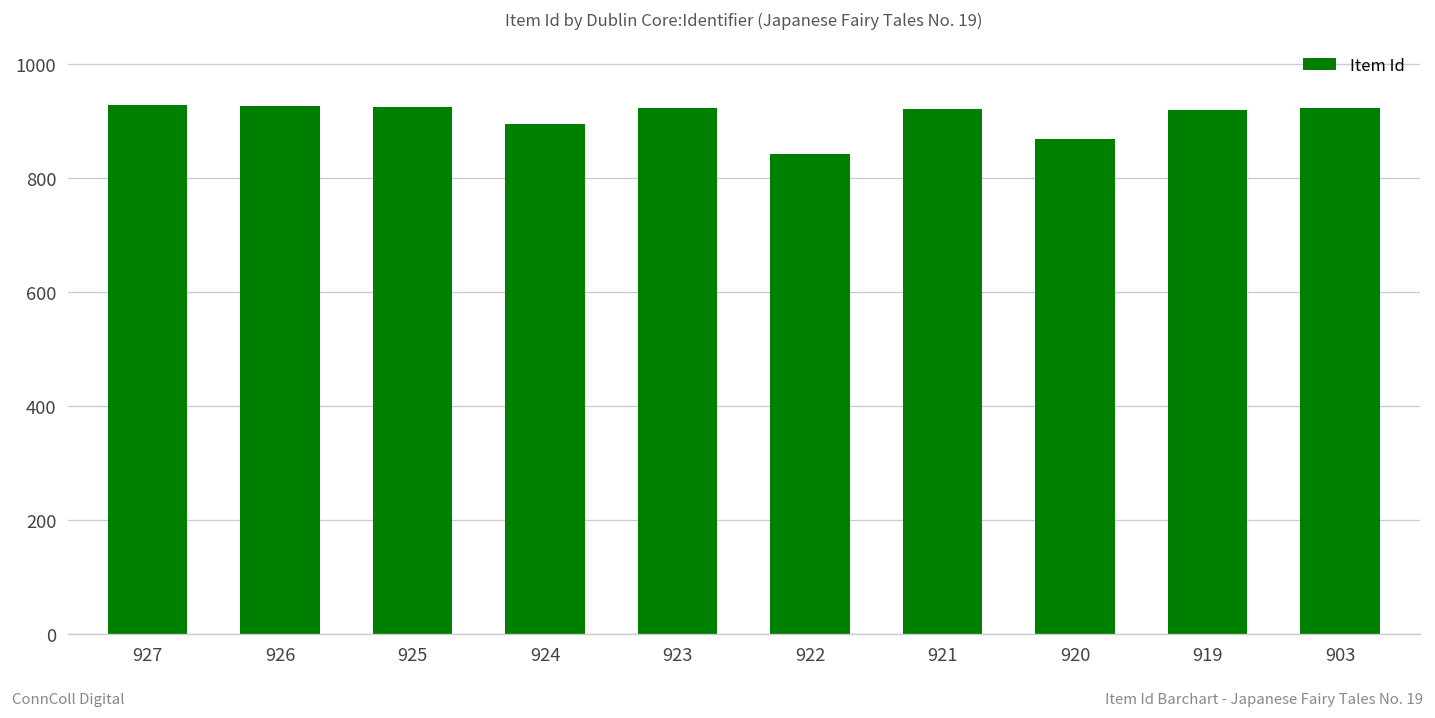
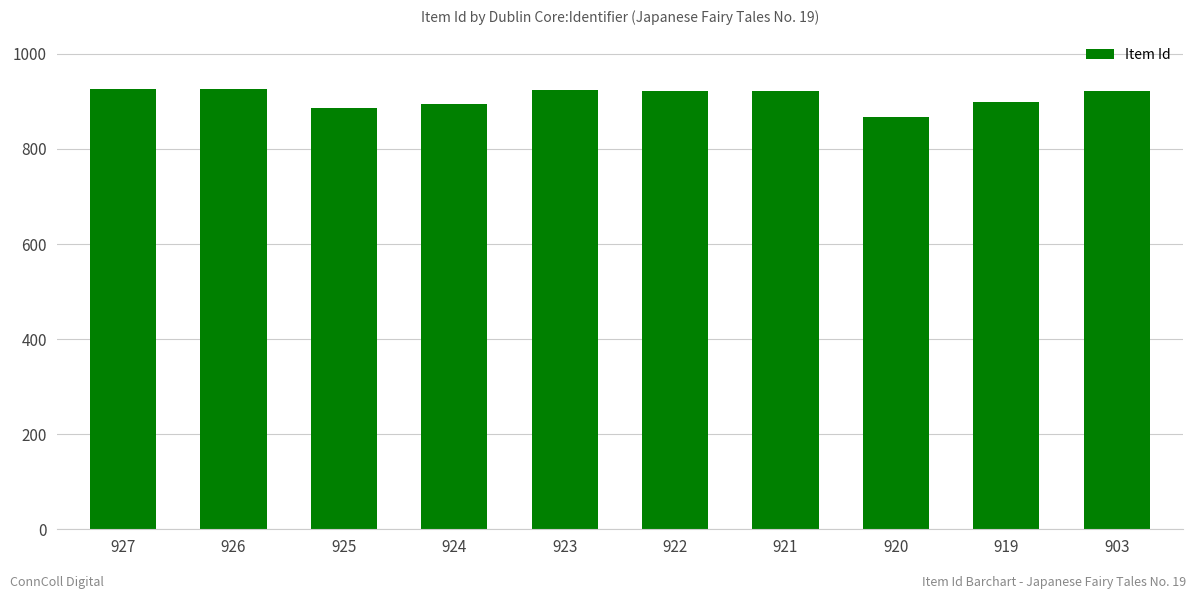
  {
    "927": 930,
    "926": 930,
-   "925": 930,
+   "925": 890,
    "924": 890,
    "923": 920,
-   "922": 840,
+   "922": 920,
    "921": 920,
    "920": 870,
-   "919": 920,
+   "919": 900,
    "903": 920
  }
